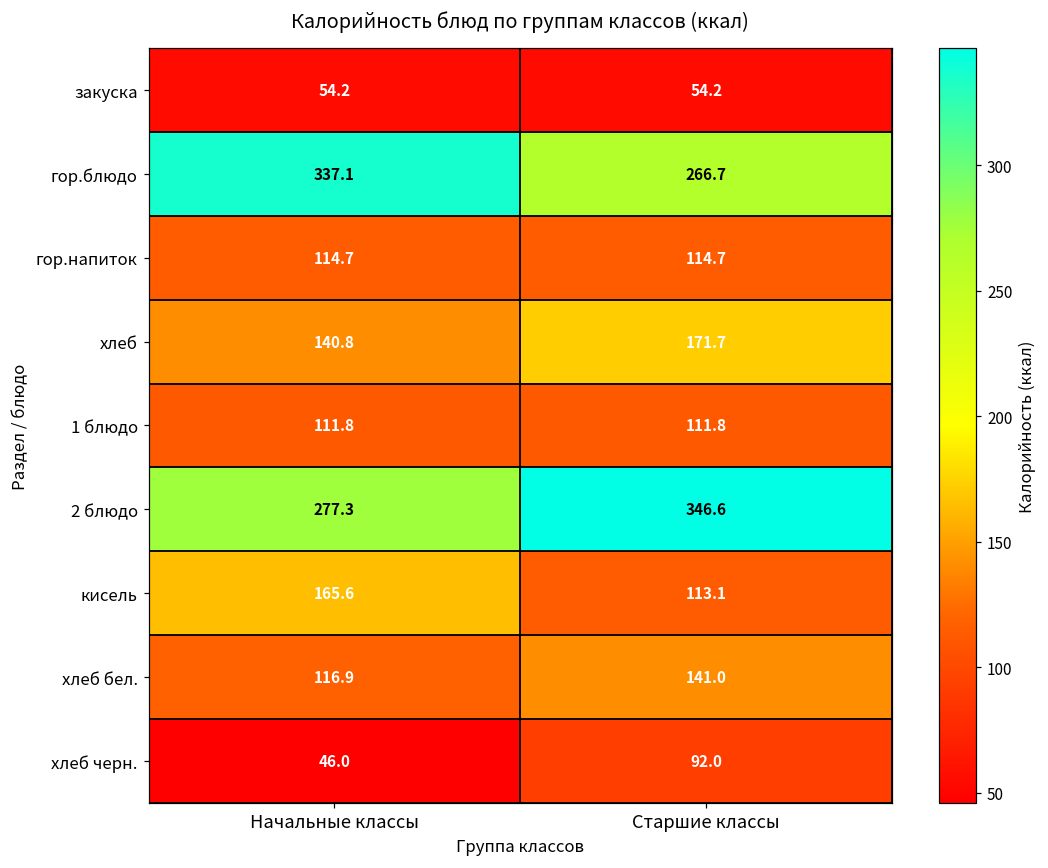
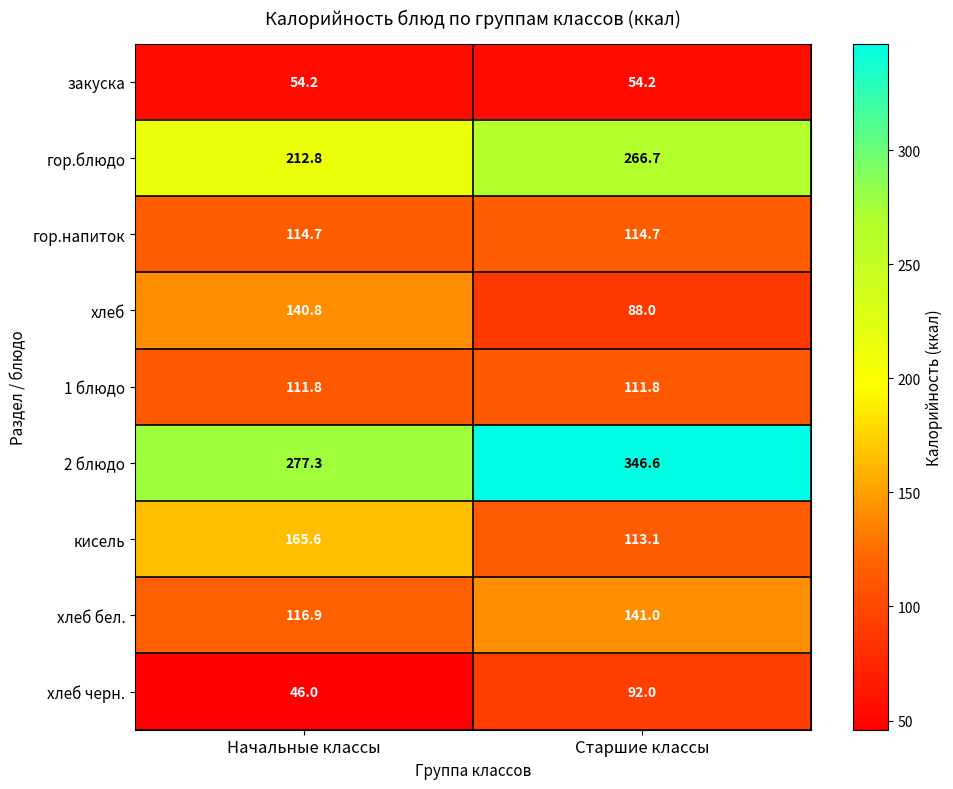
  {
    "закуска": {
      "Начальные классы": 54.2,
      "Старшие классы": 54.2
    },
    "гор.блюдо": {
-     "Начальные классы": 337.1,
+     "Начальные классы": 212.8,
      "Старшие классы": 266.7
    },
    "гор.напиток": {
      "Начальные классы": 114.7,
      "Старшие классы": 114.7
    },
    "хлеб": {
      "Начальные классы": 140.8,
-     "Старшие классы": 171.7
+     "Старшие классы": 88.0
    },
    "1 блюдо": {
      "Начальные классы": 111.8,
      "Старшие классы": 111.8
    },
    "2 блюдо": {
      "Начальные классы": 277.3,
      "Старшие классы": 346.6
    },
    "кисель": {
      "Начальные классы": 165.6,
      "Старшие классы": 113.1
    },
    "хлеб бел.": {
      "Начальные классы": 116.9,
      "Старшие классы": 141.0
    },
    "хлеб черн.": {
      "Начальные классы": 46.0,
      "Старшие классы": 92.0
    }
  }
